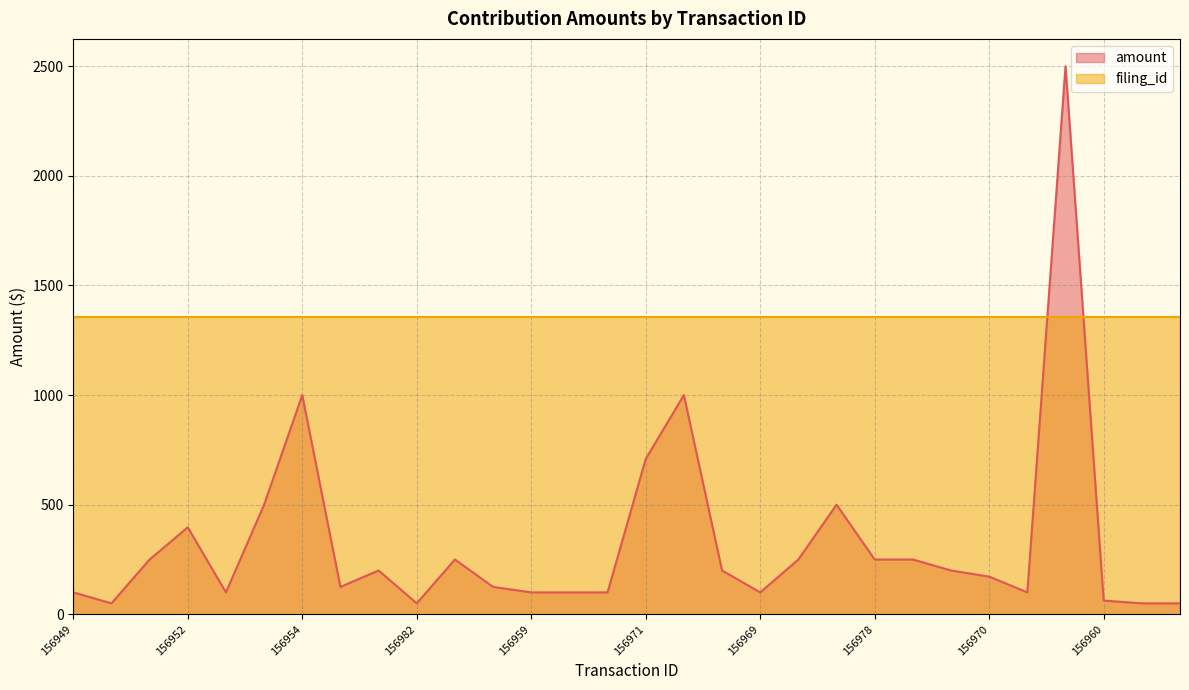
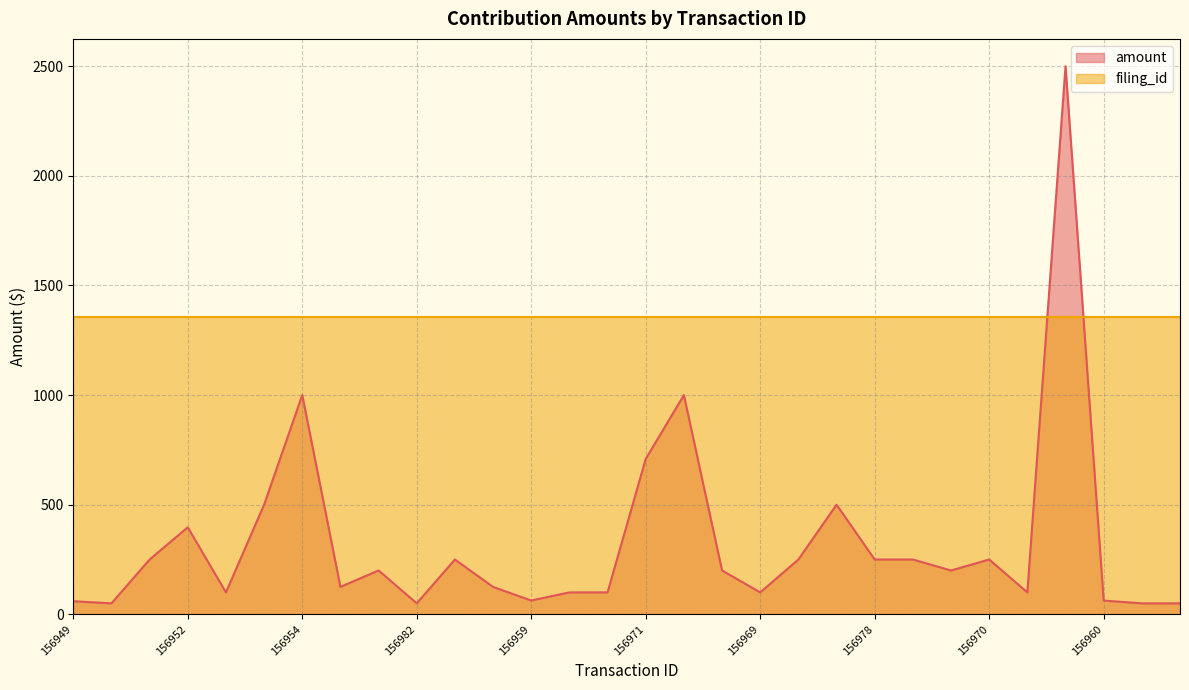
  {
    "amount": {
-     "156949": 100,
+     "156949": 60,
      "156952": 400,
      "156954": 1000,
      "156982": 50,
-     "156959": 100,
+     "156959": 60,
      "156971": 710,
      "156969": 100,
      "156978": 250,
-     "156970": 170,
+     "156970": 250,
      "156960": 60
    },
    "filing_id": {
      "156949": 1360,
      "156952": 1360,
      "156954": 1360,
      "156982": 1360,
      "156959": 1360,
      "156971": 1360,
      "156969": 1360,
      "156978": 1360,
      "156970": 1360,
      "156960": 1360
    }
  }
